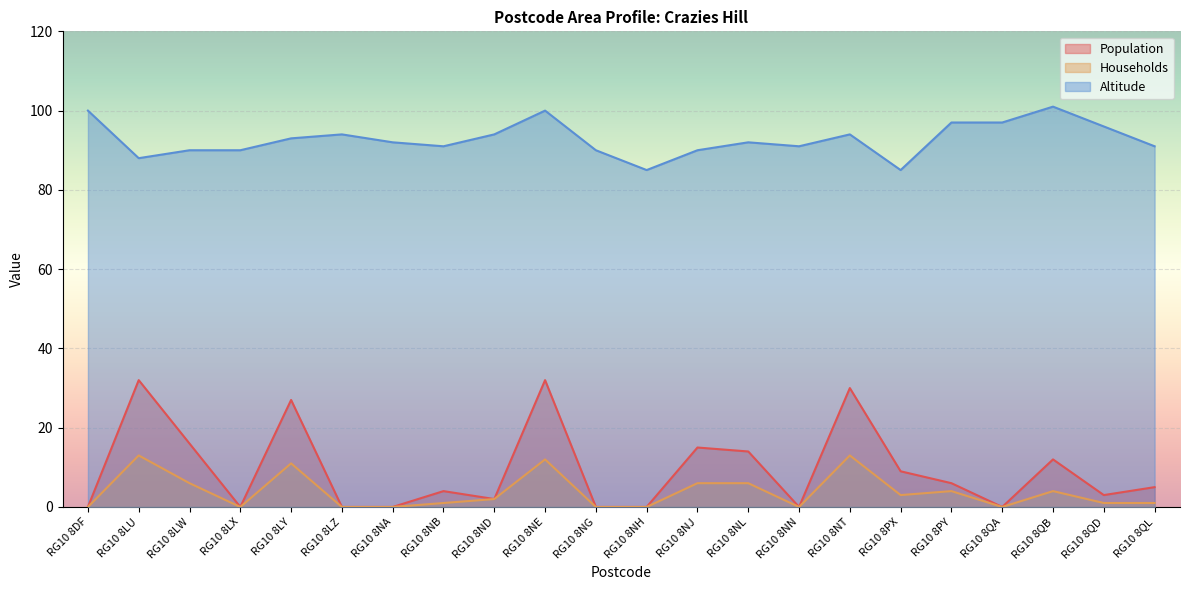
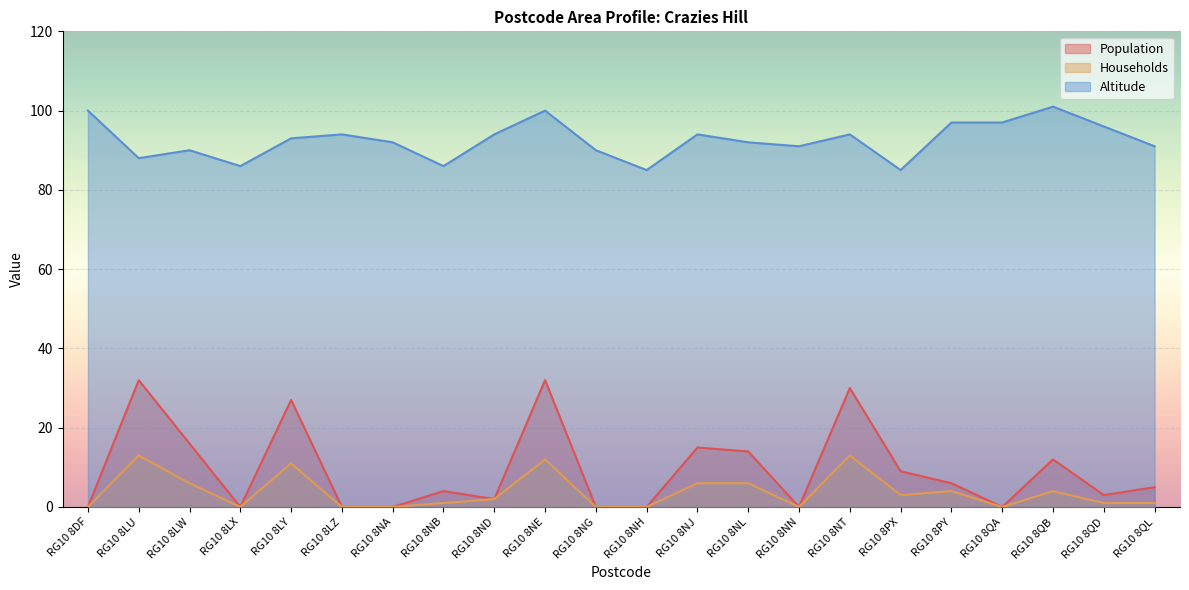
  {
    "Altitude": {
      "RG10 8DF": 100,
      "RG10 8LU": 88,
      "RG10 8LW": 90,
-     "RG10 8LX": 90,
+     "RG10 8LX": 86,
      "RG10 8LY": 93,
      "RG10 8LZ": 94,
      "RG10 8NA": 92,
-     "RG10 8NB": 91,
+     "RG10 8NB": 86,
      "RG10 8ND": 94,
      "RG10 8NE": 100,
      "RG10 8NG": 90,
      "RG10 8NH": 85,
-     "RG10 8NJ": 90,
+     "RG10 8NJ": 94,
      "RG10 8NL": 92,
      "RG10 8NN": 91,
      "RG10 8NT": 94,
      "RG10 8PX": 85,
      "RG10 8PY": 97,
      "RG10 8QA": 97,
      "RG10 8QB": 101,
      "RG10 8QD": 96,
      "RG10 8QL": 91
    }
  }
